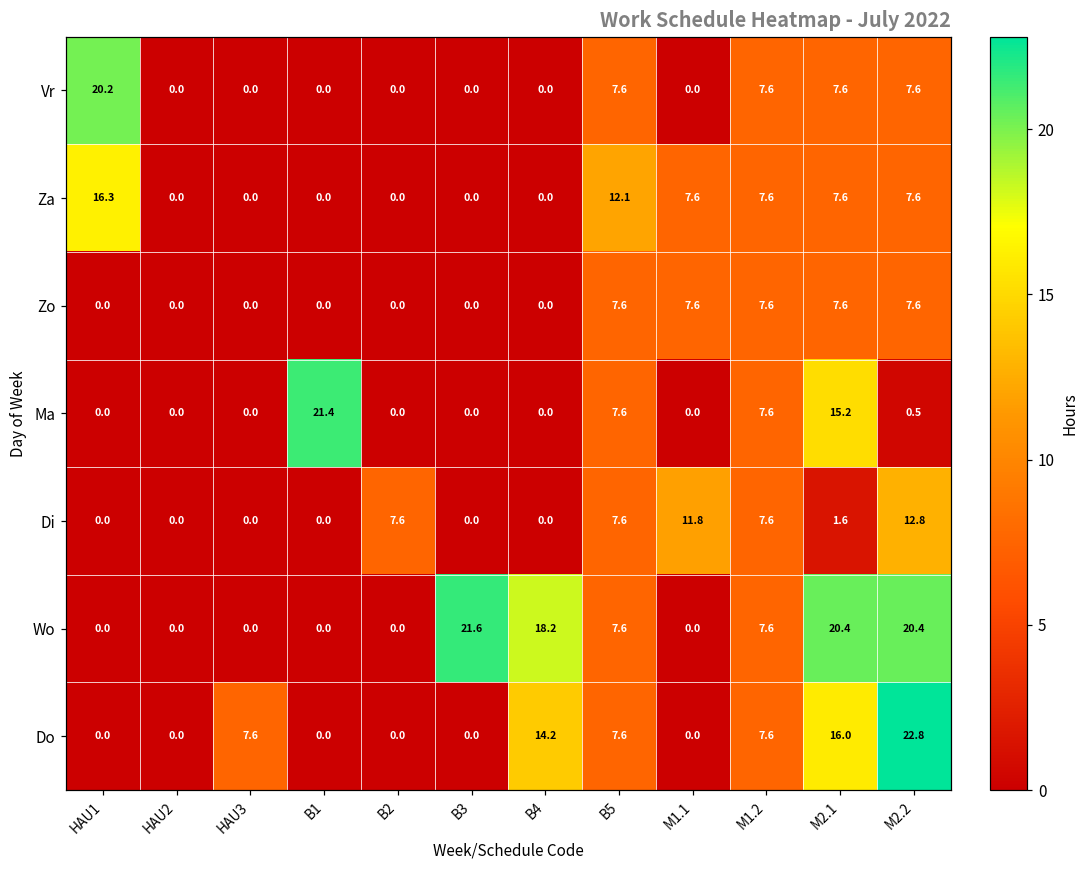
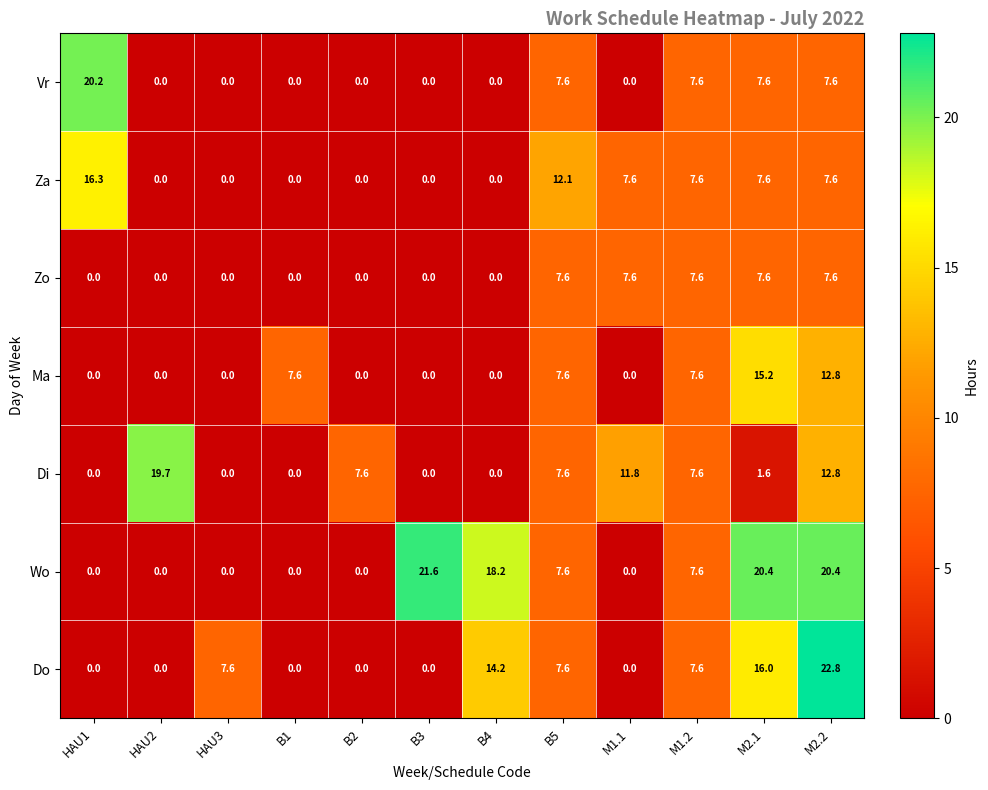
  {
    "Vr": {
      "HAU1": 20.2,
      "HAU2": 0.0,
      "HAU3": 0.0,
      "B1": 0.0,
      "B2": 0.0,
      "B3": 0.0,
      "B4": 0.0,
      "B5": 7.6,
      "M1.1": 0.0,
      "M1.2": 7.6,
      "M2.1": 7.6,
      "M2.2": 7.6
    },
    "Za": {
      "HAU1": 16.3,
      "HAU2": 0.0,
      "HAU3": 0.0,
      "B1": 0.0,
      "B2": 0.0,
      "B3": 0.0,
      "B4": 0.0,
      "B5": 12.1,
      "M1.1": 7.6,
      "M1.2": 7.6,
      "M2.1": 7.6,
      "M2.2": 7.6
    },
    "Zo": {
      "HAU1": 0.0,
      "HAU2": 0.0,
      "HAU3": 0.0,
      "B1": 0.0,
      "B2": 0.0,
      "B3": 0.0,
      "B4": 0.0,
      "B5": 7.6,
      "M1.1": 7.6,
      "M1.2": 7.6,
      "M2.1": 7.6,
      "M2.2": 7.6
    },
    "Ma": {
      "HAU1": 0.0,
      "HAU2": 0.0,
      "HAU3": 0.0,
-     "B1": 21.4,
+     "B1": 7.6,
      "B2": 0.0,
      "B3": 0.0,
      "B4": 0.0,
      "B5": 7.6,
      "M1.1": 0.0,
      "M1.2": 7.6,
      "M2.1": 15.2,
-     "M2.2": 0.5
+     "M2.2": 12.8
    },
    "Di": {
      "HAU1": 0.0,
-     "HAU2": 0.0,
+     "HAU2": 19.7,
      "HAU3": 0.0,
      "B1": 0.0,
      "B2": 7.6,
      "B3": 0.0,
      "B4": 0.0,
      "B5": 7.6,
      "M1.1": 11.8,
      "M1.2": 7.6,
      "M2.1": 1.6,
      "M2.2": 12.8
    },
    "Wo": {
      "HAU1": 0.0,
      "HAU2": 0.0,
      "HAU3": 0.0,
      "B1": 0.0,
      "B2": 0.0,
      "B3": 21.6,
      "B4": 18.2,
      "B5": 7.6,
      "M1.1": 0.0,
      "M1.2": 7.6,
      "M2.1": 20.4,
      "M2.2": 20.4
    },
    "Do": {
      "HAU1": 0.0,
      "HAU2": 0.0,
      "HAU3": 7.6,
      "B1": 0.0,
      "B2": 0.0,
      "B3": 0.0,
      "B4": 14.2,
      "B5": 7.6,
      "M1.1": 0.0,
      "M1.2": 7.6,
      "M2.1": 16.0,
      "M2.2": 22.8
    }
  }
